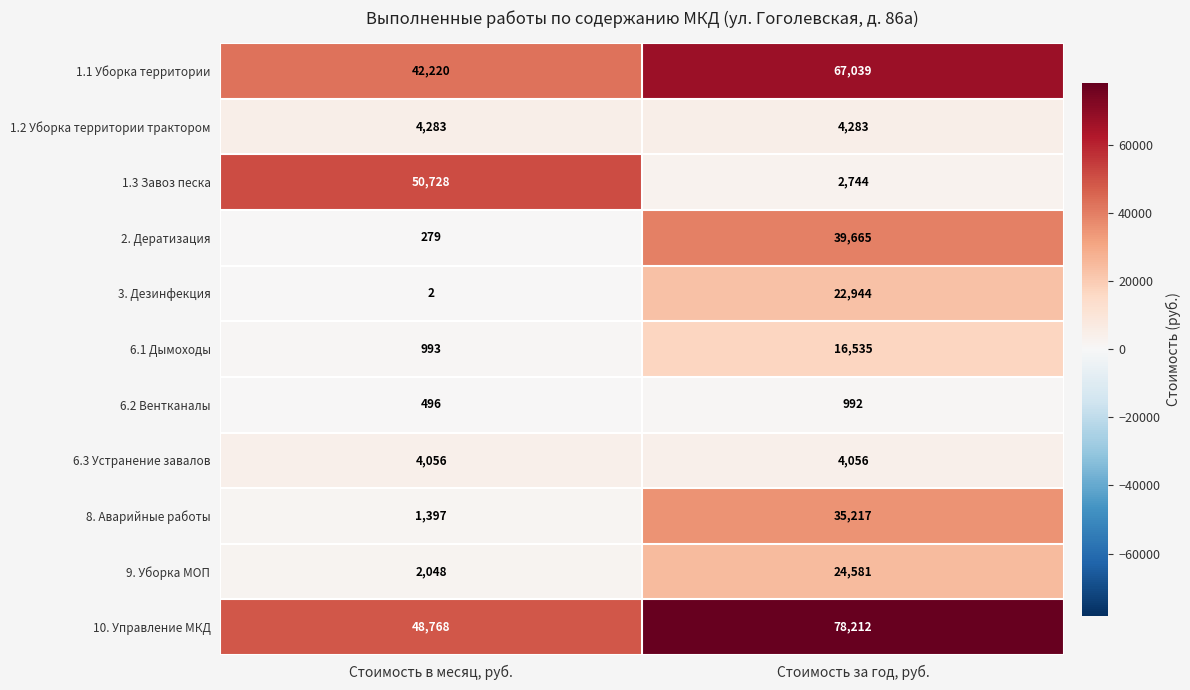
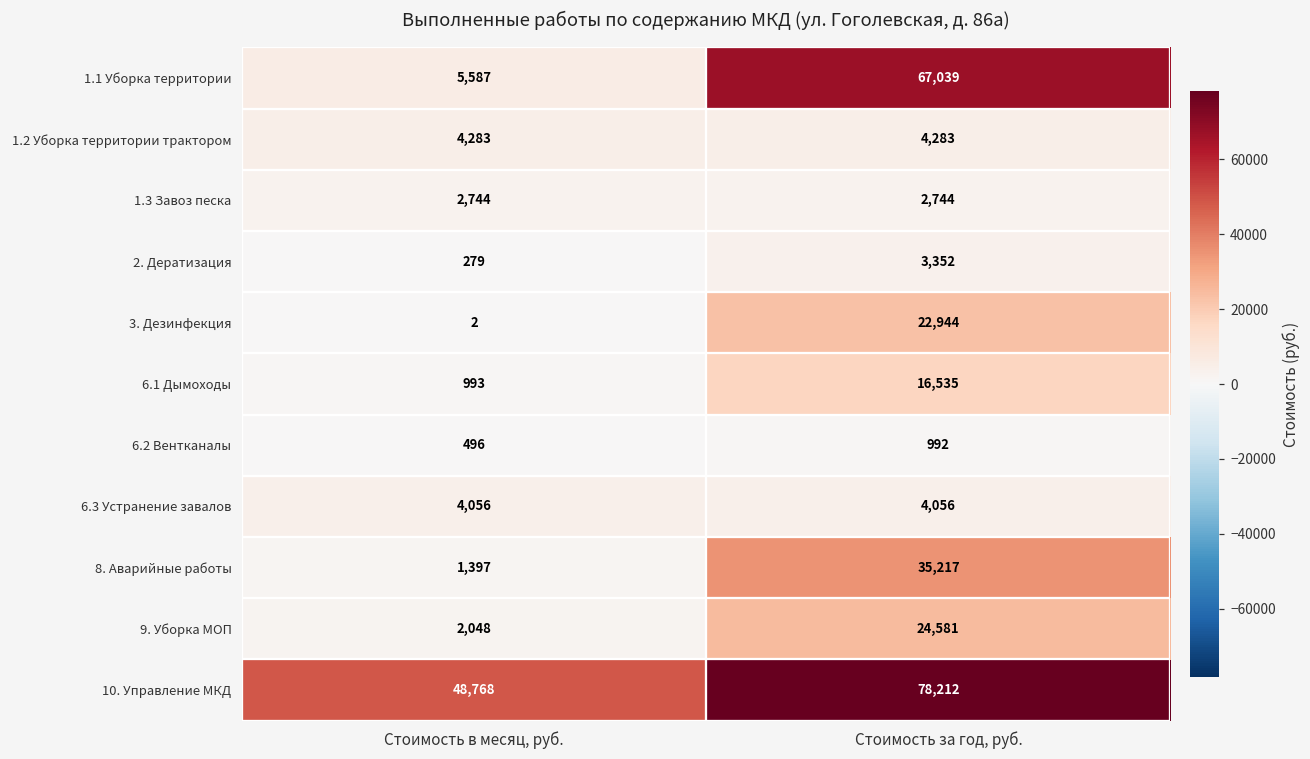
  {
    "1.1 Уборка территории": {
-     "Стоимость в месяц, руб.": "42,220",
+     "Стоимость в месяц, руб.": "5,587",
      "Стоимость за год, руб.": "67,039"
    },
    "1.2 Уборка территории трактором": {
      "Стоимость в месяц, руб.": "4,283",
      "Стоимость за год, руб.": "4,283"
    },
    "1.3 Завоз песка": {
-     "Стоимость в месяц, руб.": "50,728",
+     "Стоимость в месяц, руб.": "2,744",
      "Стоимость за год, руб.": "2,744"
    },
    "2. Дератизация": {
      "Стоимость в месяц, руб.": "279",
-     "Стоимость за год, руб.": "39,665"
+     "Стоимость за год, руб.": "3,352"
    },
    "3. Дезинфекция": {
      "Стоимость в месяц, руб.": "2",
      "Стоимость за год, руб.": "22,944"
    },
    "6.1 Дымоходы": {
      "Стоимость в месяц, руб.": "993",
      "Стоимость за год, руб.": "16,535"
    },
    "6.2 Вентканалы": {
      "Стоимость в месяц, руб.": "496",
      "Стоимость за год, руб.": "992"
    },
    "6.3 Устранение завалов": {
      "Стоимость в месяц, руб.": "4,056",
      "Стоимость за год, руб.": "4,056"
    },
    "8. Аварийные работы": {
      "Стоимость в месяц, руб.": "1,397",
      "Стоимость за год, руб.": "35,217"
    },
    "9. Уборка МОП": {
      "Стоимость в месяц, руб.": "2,048",
      "Стоимость за год, руб.": "24,581"
    },
    "10. Управление МКД": {
      "Стоимость в месяц, руб.": "48,768",
      "Стоимость за год, руб.": "78,212"
    }
  }
